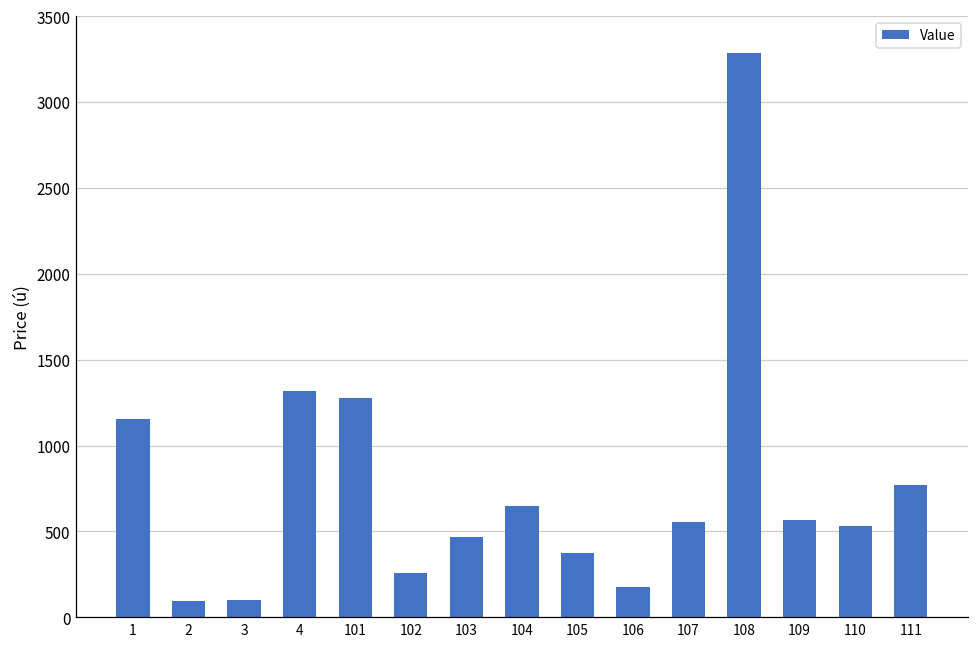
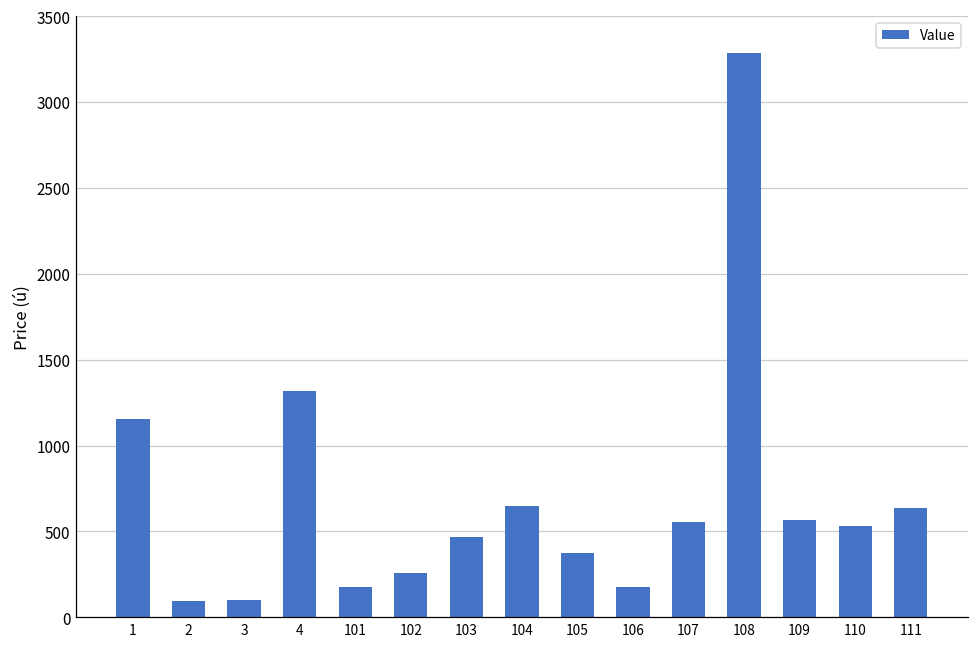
  {
    "1": 1150,
    "2": 100,
    "3": 100,
    "4": 1320,
-   "101": 1280,
+   "101": 180,
    "102": 260,
    "103": 470,
    "104": 650,
    "105": 370,
    "106": 180,
    "107": 550,
    "108": 3290,
    "109": 570,
    "110": 530,
-   "111": 770
+   "111": 640
  }
